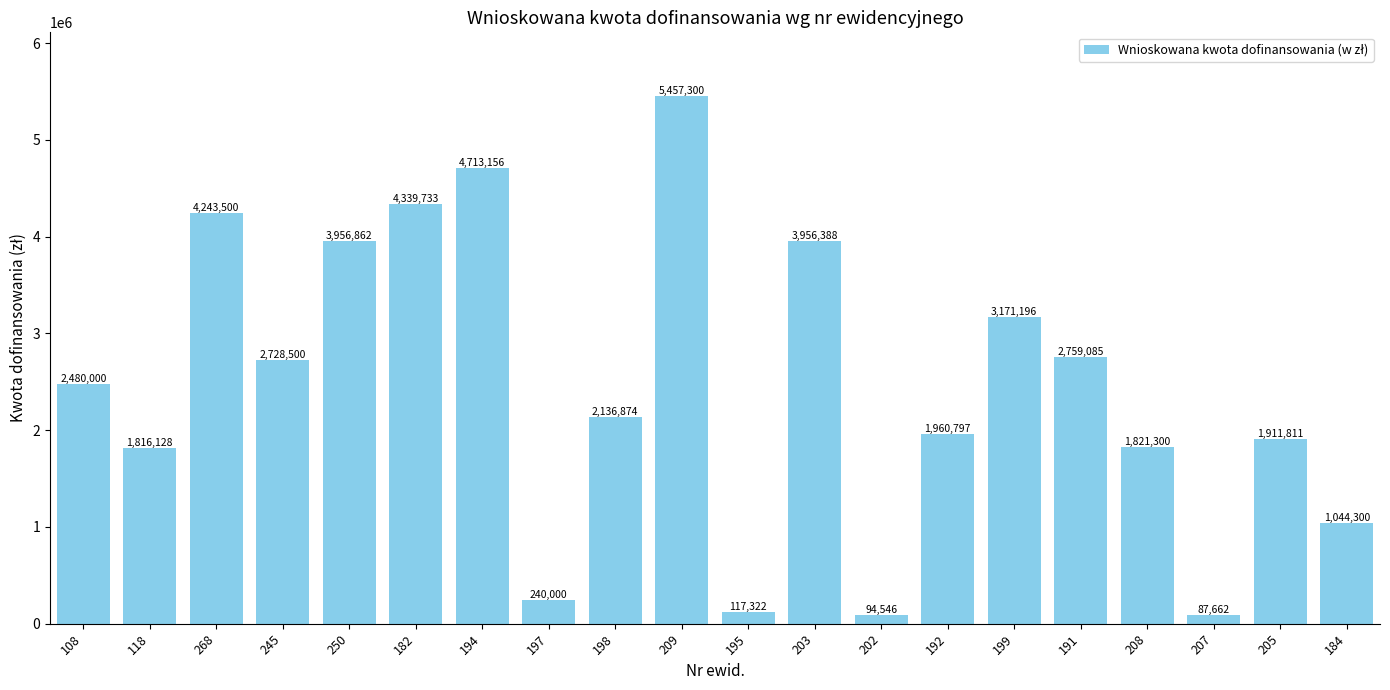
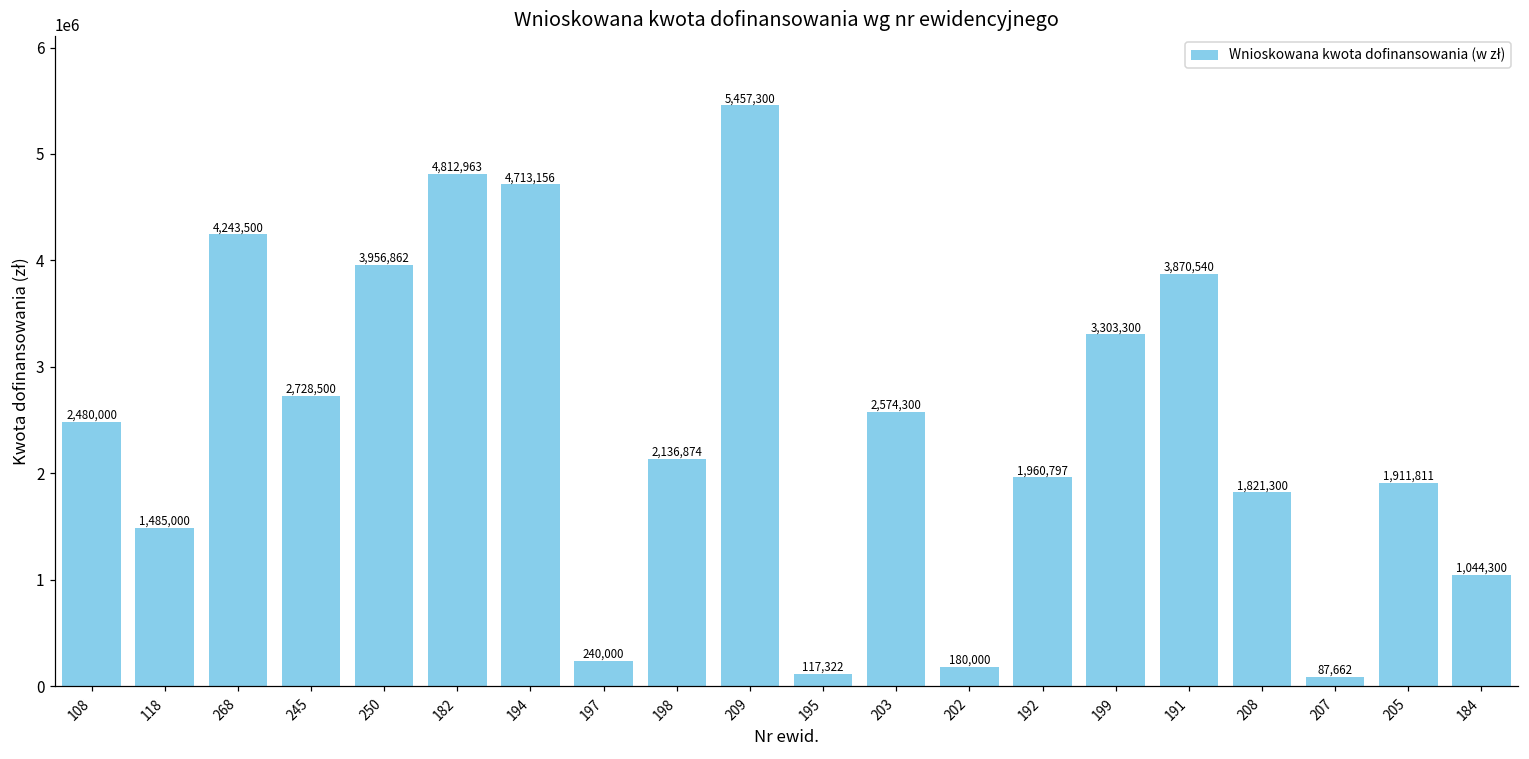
  {
    "108": "2,480,000",
-   "118": "1,816,128",
+   "118": "1,485,000",
    "268": "4,243,500",
    "245": "2,728,500",
    "250": "3,956,862",
-   "182": "4,339,733",
+   "182": "4,812,963",
    "194": "4,713,156",
    "197": "240,000",
    "198": "2,136,874",
    "209": "5,457,300",
    "195": "117,322",
-   "203": "3,956,388",
-   "202": "94,546",
+   "203": "2,574,300",
+   "202": "180,000",
    "192": "1,960,797",
-   "199": "3,171,196",
-   "191": "2,759,085",
+   "199": "3,303,300",
+   "191": "3,870,540",
    "208": "1,821,300",
    "207": "87,662",
    "205": "1,911,811",
    "184": "1,044,300"
  }
